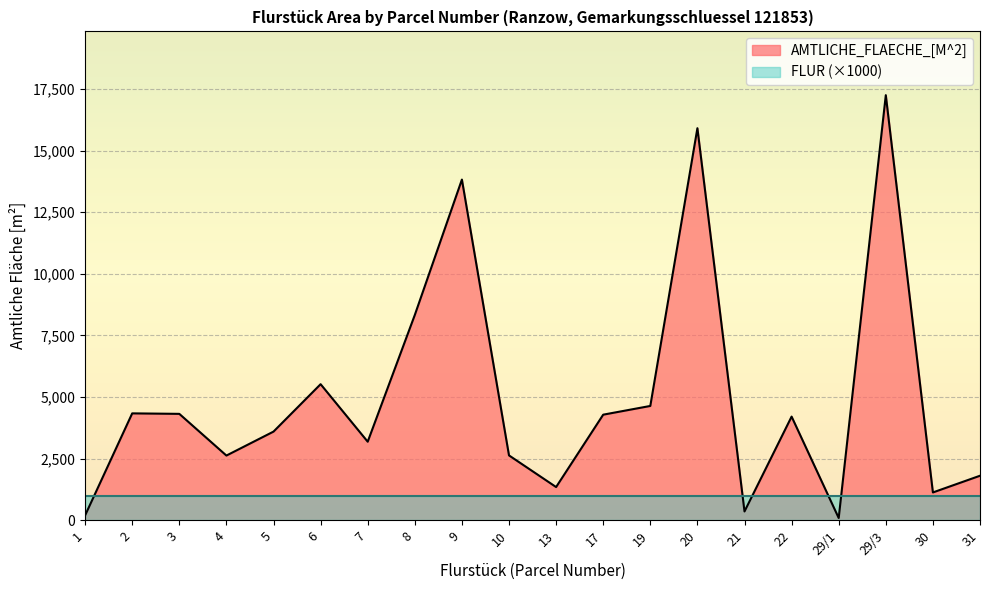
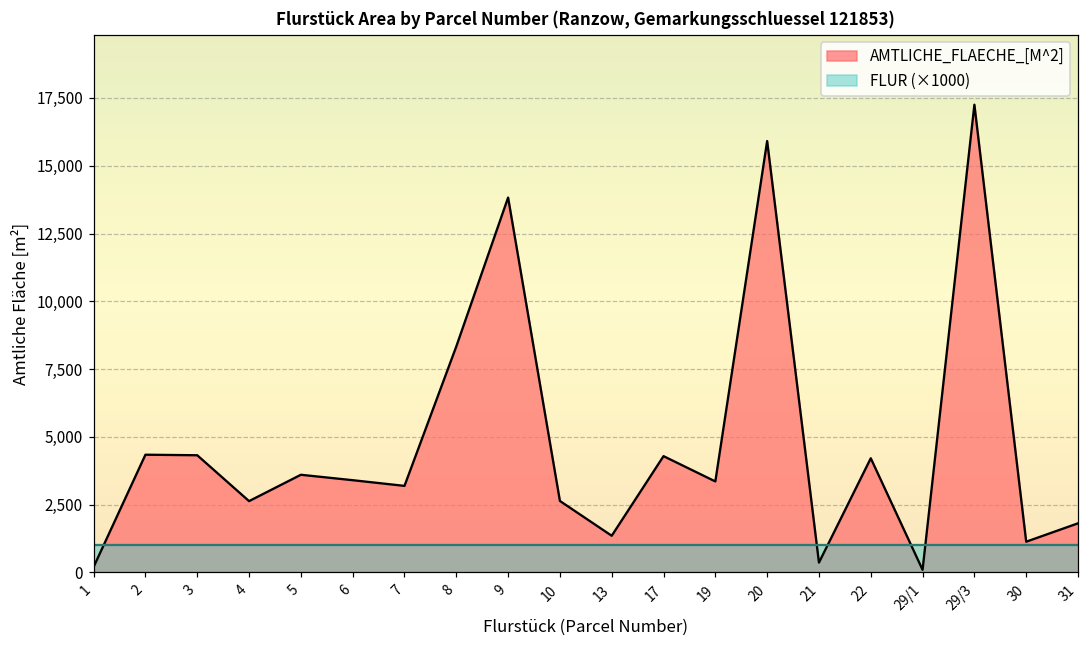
  {
    "AMTLICHE_FLAECHE_[M^2]": {
      "1": "200",
      "2": "4,300",
      "3": "4,300",
      "4": "2,600",
      "5": "3,600",
-     "6": "5,500",
+     "6": "3,400",
      "7": "3,200",
      "8": "8,300",
      "9": "13,800",
      "10": "2,600",
      "13": "1,400",
      "17": "4,300",
-     "19": "4,600",
+     "19": "3,400",
      "20": "15,900",
      "21": "400",
      "22": "4,200",
      "29/1": "100",
      "29/3": "17,300",
      "30": "1,100",
      "31": "1,800"
    },
    "FLUR (×1000)": {
      "1": "1,000",
      "2": "1,000",
      "3": "1,000",
      "4": "1,000",
      "5": "1,000",
      "6": "1,000",
      "7": "1,000",
      "8": "1,000",
      "9": "1,000",
      "10": "1,000",
      "13": "1,000",
      "17": "1,000",
      "19": "1,000",
      "20": "1,000",
      "21": "1,000",
      "22": "1,000",
      "29/1": "1,000",
      "29/3": "1,000",
      "30": "1,000",
      "31": "1,000"
    }
  }
